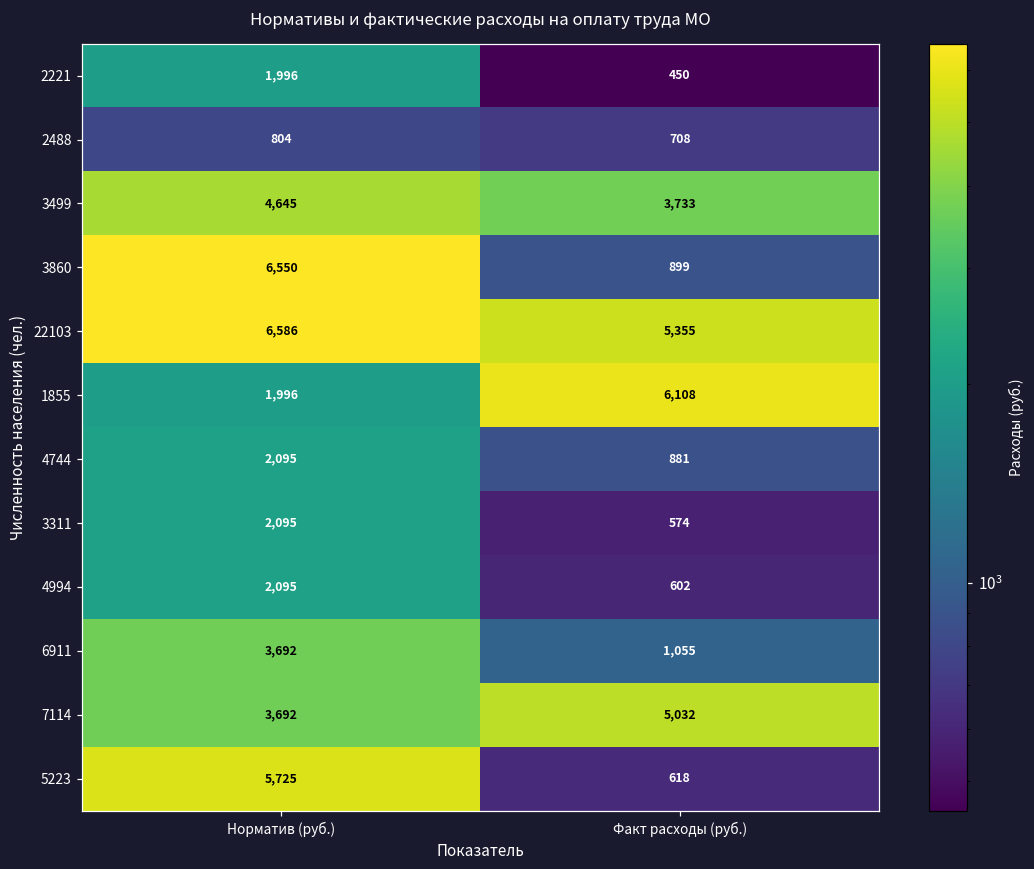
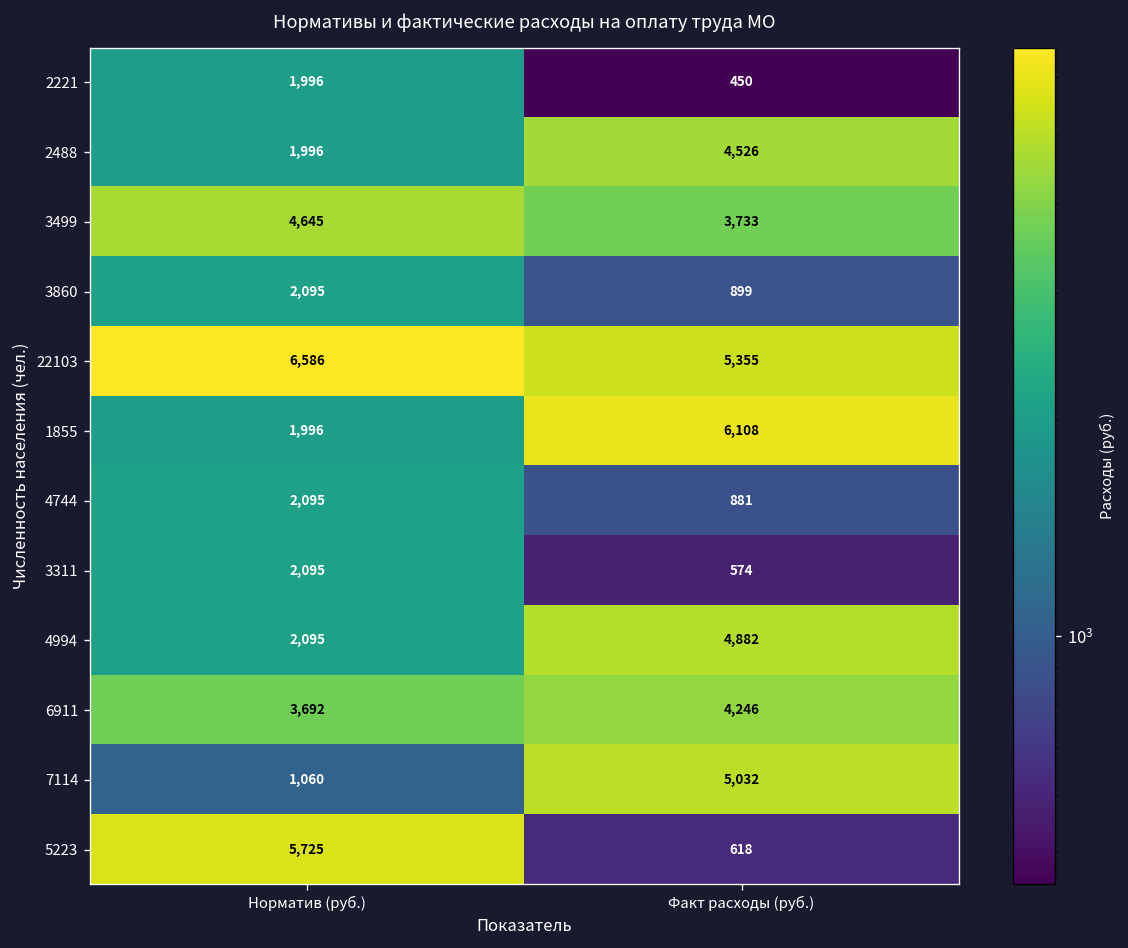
  {
    "2221": {
      "Норматив (руб.)": "1,996",
      "Факт расходы (руб.)": "450"
    },
    "2488": {
-     "Норматив (руб.)": "804",
-     "Факт расходы (руб.)": "708"
+     "Норматив (руб.)": "1,996",
+     "Факт расходы (руб.)": "4,526"
    },
    "3499": {
      "Норматив (руб.)": "4,645",
      "Факт расходы (руб.)": "3,733"
    },
    "3860": {
-     "Норматив (руб.)": "6,550",
+     "Норматив (руб.)": "2,095",
      "Факт расходы (руб.)": "899"
    },
    "22103": {
      "Норматив (руб.)": "6,586",
      "Факт расходы (руб.)": "5,355"
    },
    "1855": {
      "Норматив (руб.)": "1,996",
      "Факт расходы (руб.)": "6,108"
    },
    "4744": {
      "Норматив (руб.)": "2,095",
      "Факт расходы (руб.)": "881"
    },
    "3311": {
      "Норматив (руб.)": "2,095",
      "Факт расходы (руб.)": "574"
    },
    "4994": {
      "Норматив (руб.)": "2,095",
-     "Факт расходы (руб.)": "602"
+     "Факт расходы (руб.)": "4,882"
    },
    "6911": {
      "Норматив (руб.)": "3,692",
-     "Факт расходы (руб.)": "1,055"
+     "Факт расходы (руб.)": "4,246"
    },
    "7114": {
-     "Норматив (руб.)": "3,692",
+     "Норматив (руб.)": "1,060",
      "Факт расходы (руб.)": "5,032"
    },
    "5223": {
      "Норматив (руб.)": "5,725",
      "Факт расходы (руб.)": "618"
    }
  }
